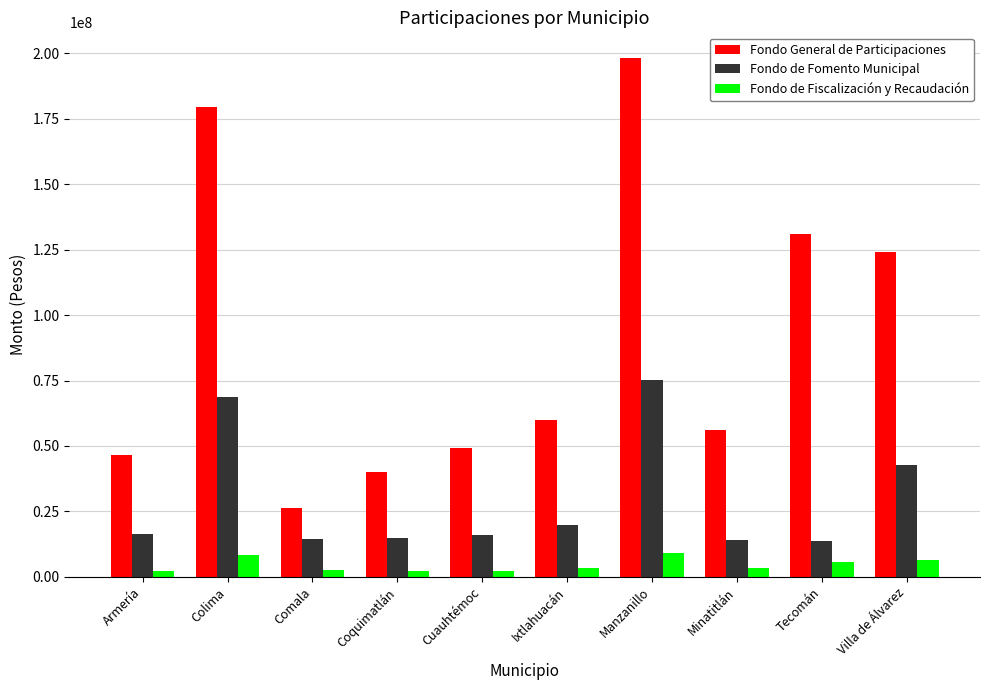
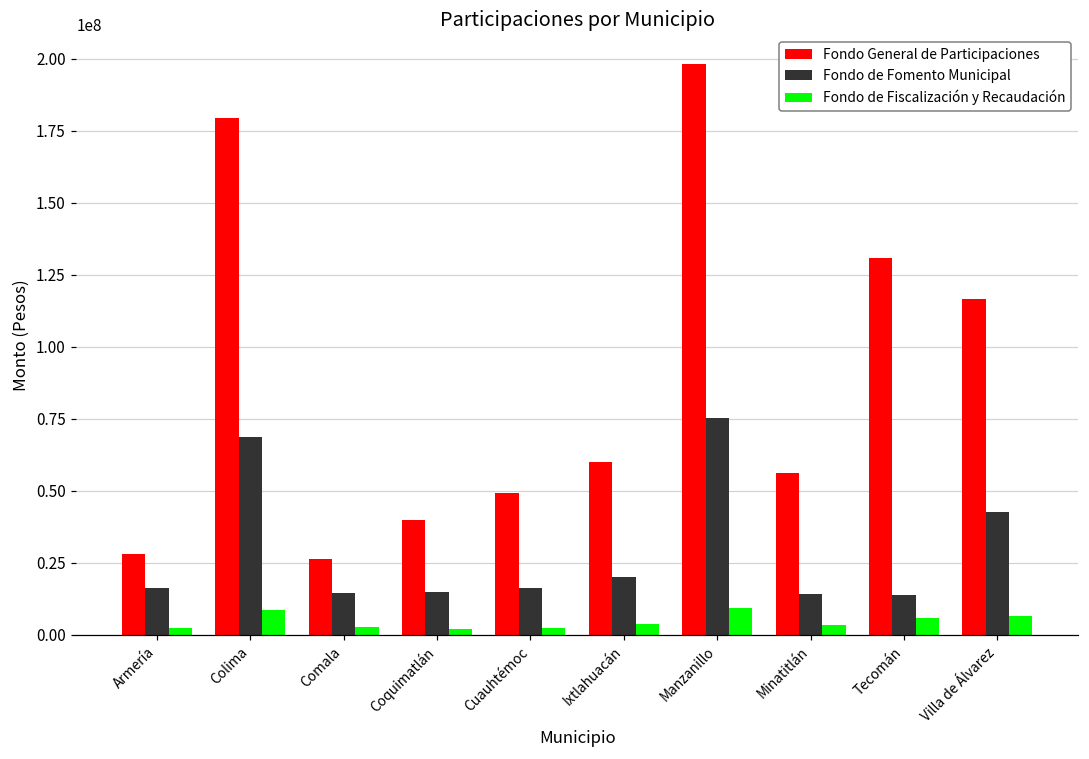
  {
    "Fondo General de Participaciones": {
-     "Armería": 47000000,
+     "Armería": 28000000,
      "Colima": 179000000,
      "Comala": 26000000,
      "Coquimatlán": 40000000,
      "Cuauhtémoc": 49000000,
      "Ixtlahuacán": 60000000,
      "Manzanillo": 198000000,
      "Minatitlán": 56000000,
      "Tecomán": 131000000,
-     "Villa de Álvarez": 124000000
+     "Villa de Álvarez": 117000000
    },
    "Fondo de Fomento Municipal": {
      "Armería": 16000000,
      "Colima": 69000000,
      "Comala": 14000000,
      "Coquimatlán": 15000000,
      "Cuauhtémoc": 16000000,
      "Ixtlahuacán": 20000000,
      "Manzanillo": 75000000,
      "Minatitlán": 14000000,
      "Tecomán": 14000000,
      "Villa de Álvarez": 43000000
    },
    "Fondo de Fiscalización y Recaudación": {
      "Armería": 2000000,
      "Colima": 9000000,
      "Comala": 3000000,
      "Coquimatlán": 2000000,
      "Cuauhtémoc": 2000000,
      "Ixtlahuacán": 4000000,
      "Manzanillo": 9000000,
      "Minatitlán": 3000000,
      "Tecomán": 6000000,
      "Villa de Álvarez": 6000000
    }
  }
